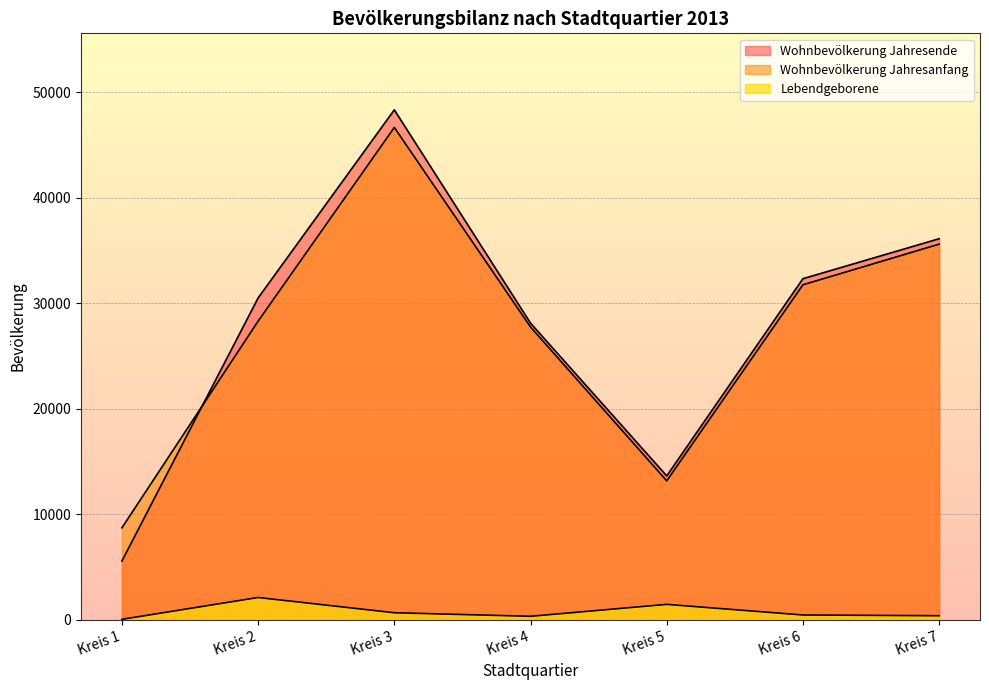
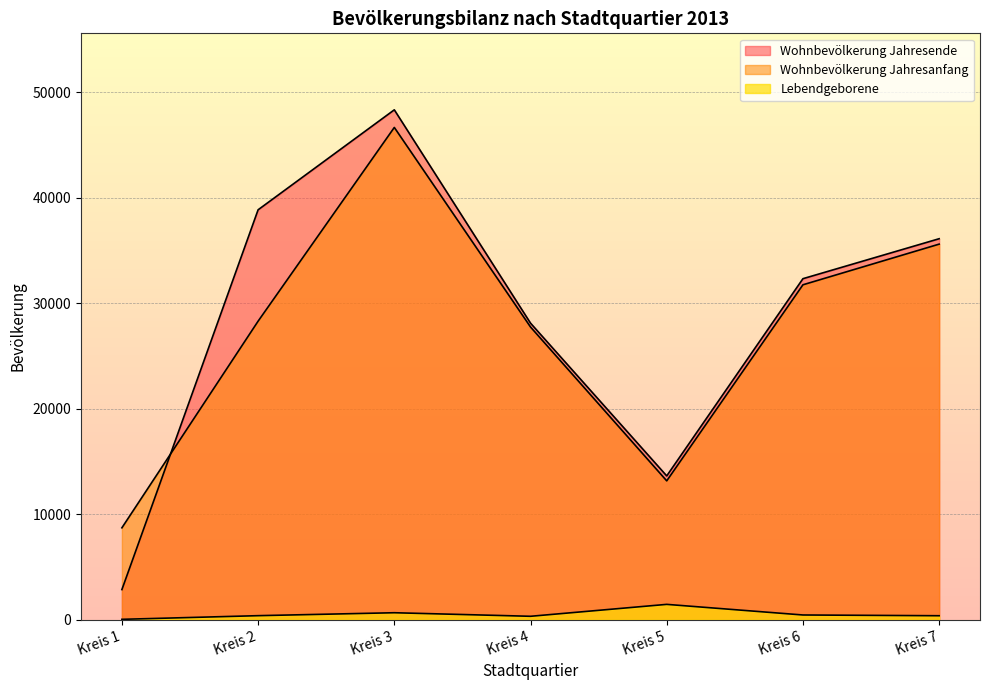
  {
    "Wohnbevölkerung Jahresende": {
-     "Kreis 1": 5600,
-     "Kreis 2": 30500,
+     "Kreis 1": 2900,
+     "Kreis 2": 38900,
      "Kreis 3": 48300,
      "Kreis 4": 28100,
      "Kreis 5": 13600,
      "Kreis 6": 32300,
      "Kreis 7": 36100
    },
    "Wohnbevölkerung Jahresanfang": {
      "Kreis 1": 8700,
      "Kreis 2": 28300,
      "Kreis 3": 46700,
      "Kreis 4": 27700,
      "Kreis 5": 13200,
      "Kreis 6": 31800,
      "Kreis 7": 35600
    },
    "Lebendgeborene": {
      "Kreis 1": 0,
-     "Kreis 2": 2100,
+     "Kreis 2": 400,
      "Kreis 3": 700,
      "Kreis 4": 300,
      "Kreis 5": 1500,
      "Kreis 6": 500,
      "Kreis 7": 400
    }
  }
